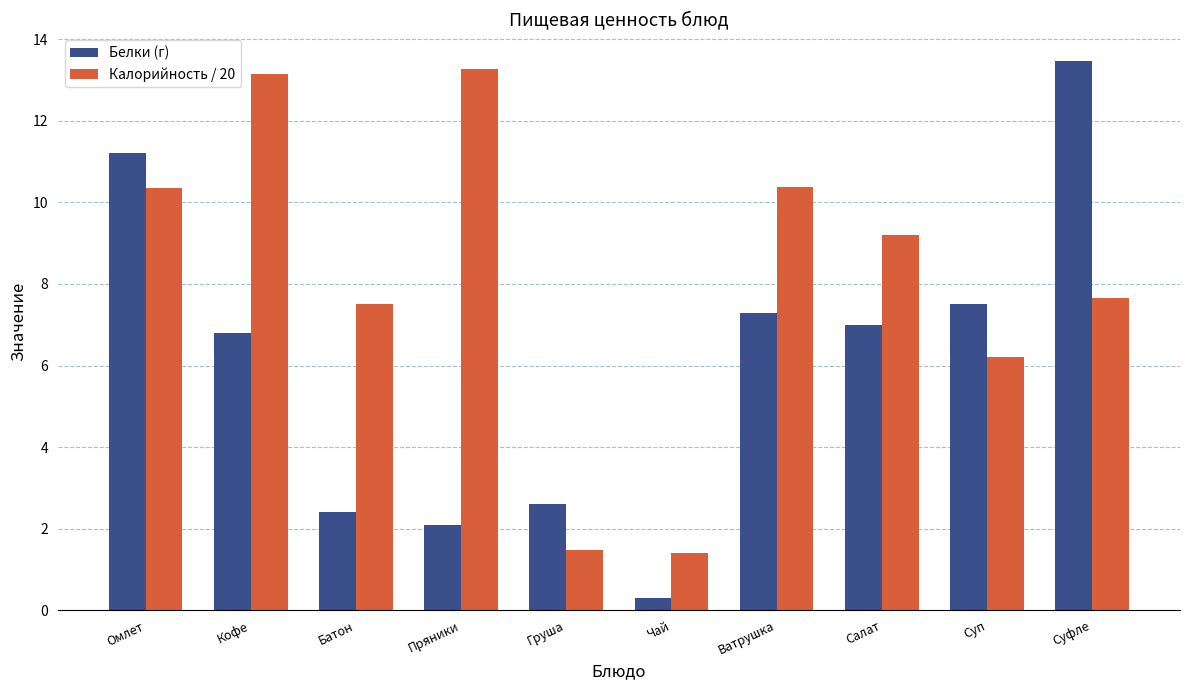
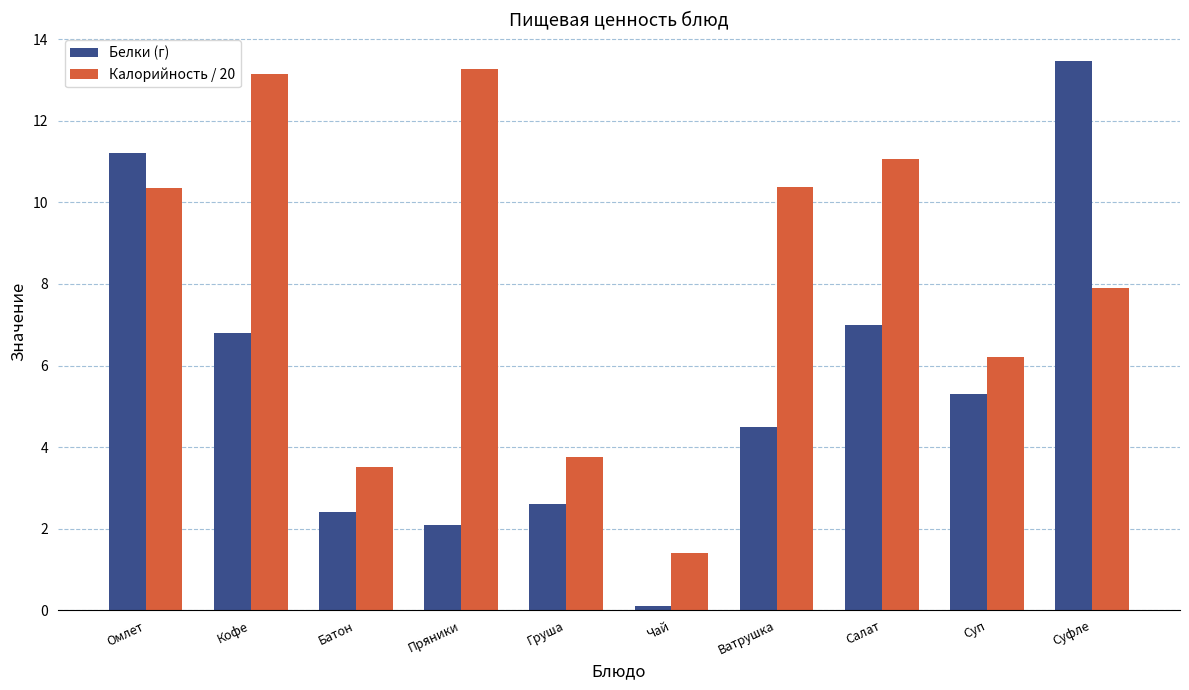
  {
    "Белки (г)": {
      "Омлет": 11.2,
      "Кофе": 6.8,
      "Батон": 2.4,
      "Пряники": 2.1,
      "Груша": 2.6,
-     "Чай": 0.3,
-     "Ватрушка": 7.3,
+     "Чай": 0.1,
+     "Ватрушка": 4.5,
      "Салат": 7.0,
-     "Суп": 7.5,
+     "Суп": 5.3,
      "Суфле": 13.5
    },
    "Калорийность / 20": {
      "Омлет": 10.3,
      "Кофе": 13.1,
-     "Батон": 7.5,
+     "Батон": 3.5,
      "Пряники": 13.3,
-     "Груша": 1.5,
+     "Груша": 3.8,
      "Чай": 1.4,
      "Ватрушка": 10.4,
-     "Салат": 9.2,
+     "Салат": 11.1,
      "Суп": 6.2,
-     "Суфле": 7.7
+     "Суфле": 7.9
    }
  }
